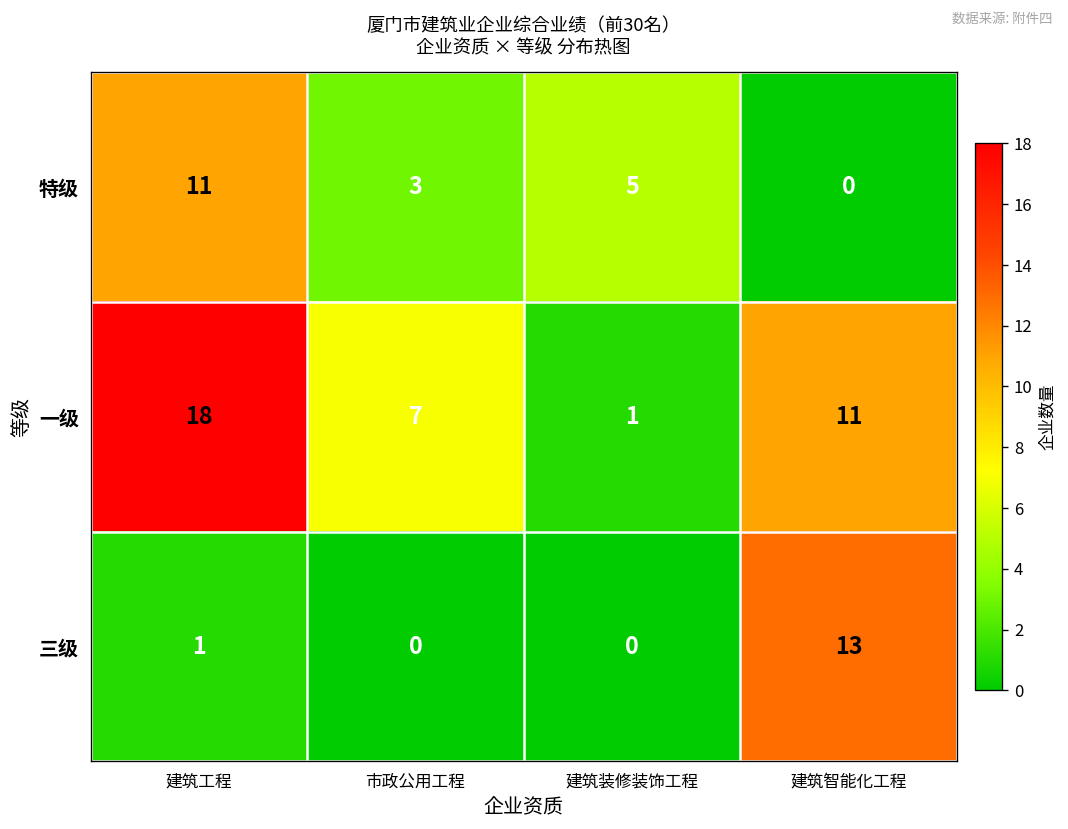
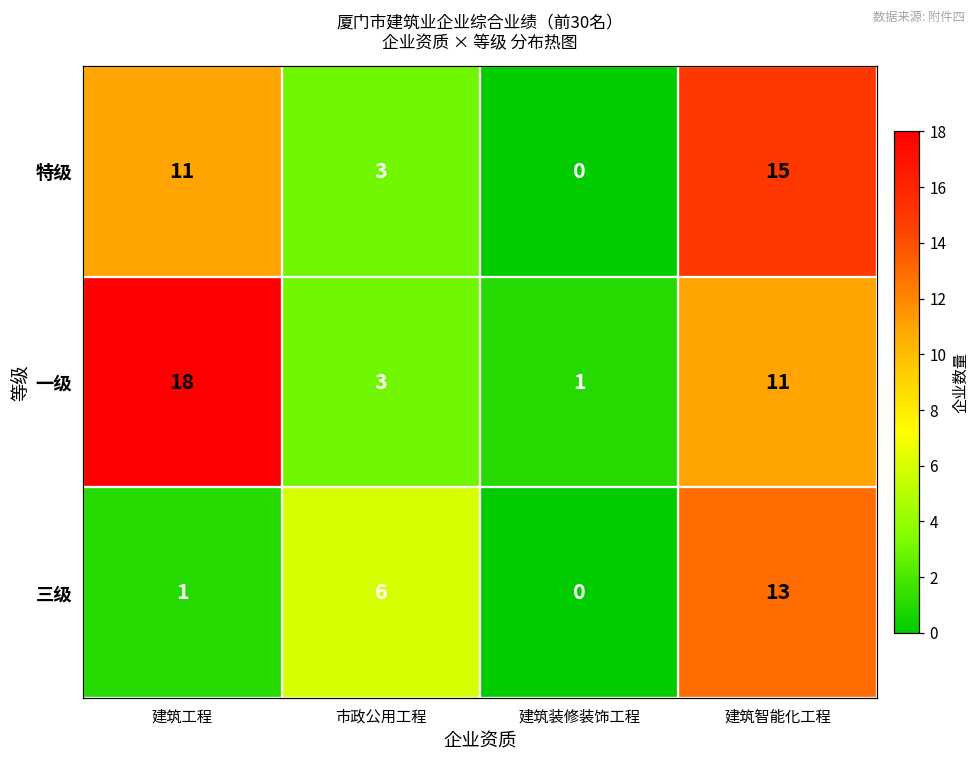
  {
    "特级": {
      "建筑工程": 11,
      "市政公用工程": 3,
-     "建筑装修装饰工程": 5,
-     "建筑智能化工程": 0
+     "建筑装修装饰工程": 0,
+     "建筑智能化工程": 15
    },
    "一级": {
      "建筑工程": 18,
-     "市政公用工程": 7,
+     "市政公用工程": 3,
      "建筑装修装饰工程": 1,
      "建筑智能化工程": 11
    },
    "三级": {
      "建筑工程": 1,
-     "市政公用工程": 0,
+     "市政公用工程": 6,
      "建筑装修装饰工程": 0,
      "建筑智能化工程": 13
    }
  }
